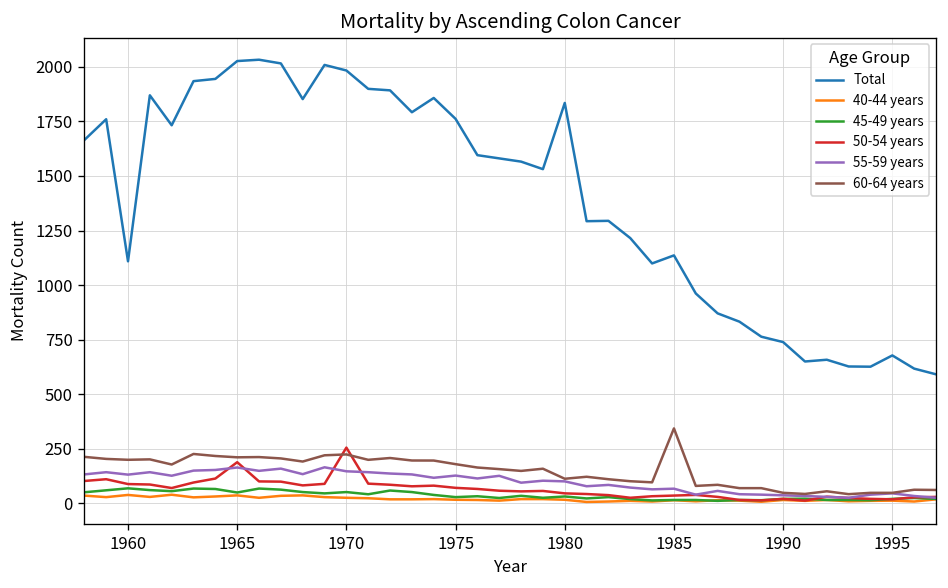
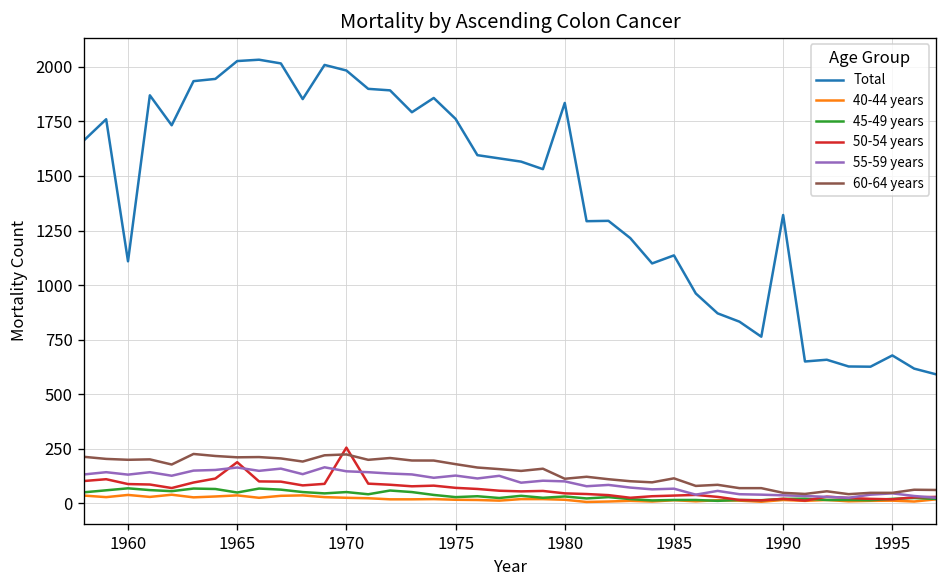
  {
    "Total": {
      "1960": 1110,
      "1965": 2030,
      "1970": 1980,
      "1975": 1760,
      "1980": 1830,
      "1985": 1140,
-     "1990": 740,
+     "1990": 1320,
      "1995": 680
    },
    "40-44 years": {
      "1960": 40,
      "1970": 30,
      "1980": 20
    },
    "45-49 years": {
      "1960": 70,
      "1970": 50,
      "1980": 30
    },
    "50-54 years": {
      "1960": 90,
      "1965": 190,
      "1970": 260,
      "1975": 70,
      "1980": 50,
      "1985": 40
    },
    "55-59 years": {
      "1960": 130,
      "1965": 160,
      "1970": 150,
      "1975": 130,
      "1985": 70
    },
    "60-64 years": {
      "1960": 200,
      "1965": 210,
      "1970": 220,
      "1975": 180,
-     "1985": 340
+     "1985": 110
    }
  }
